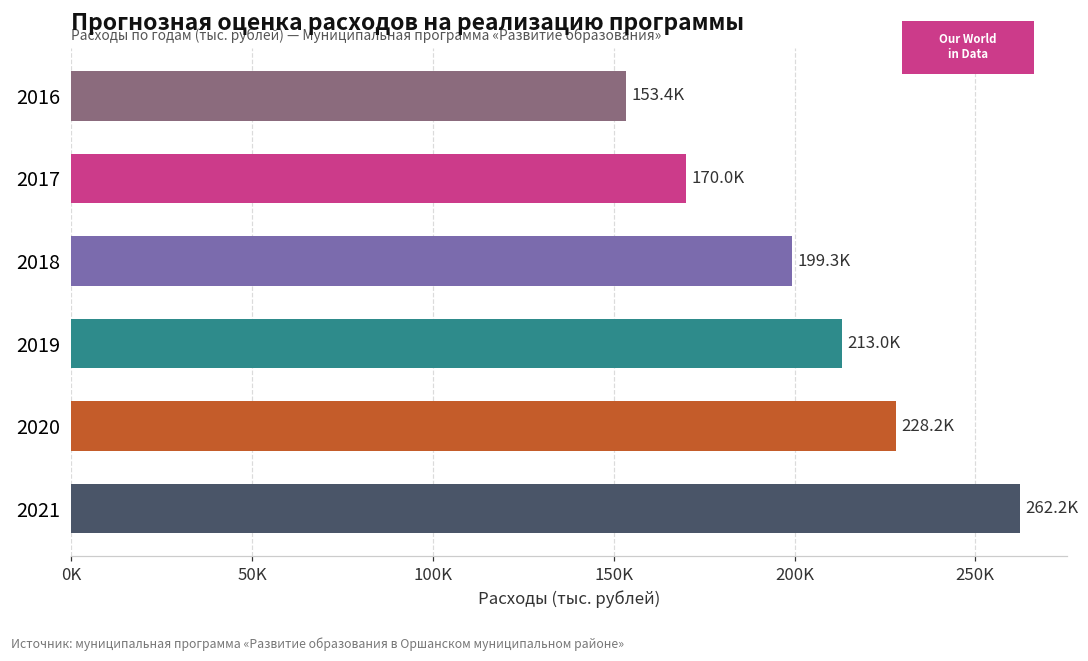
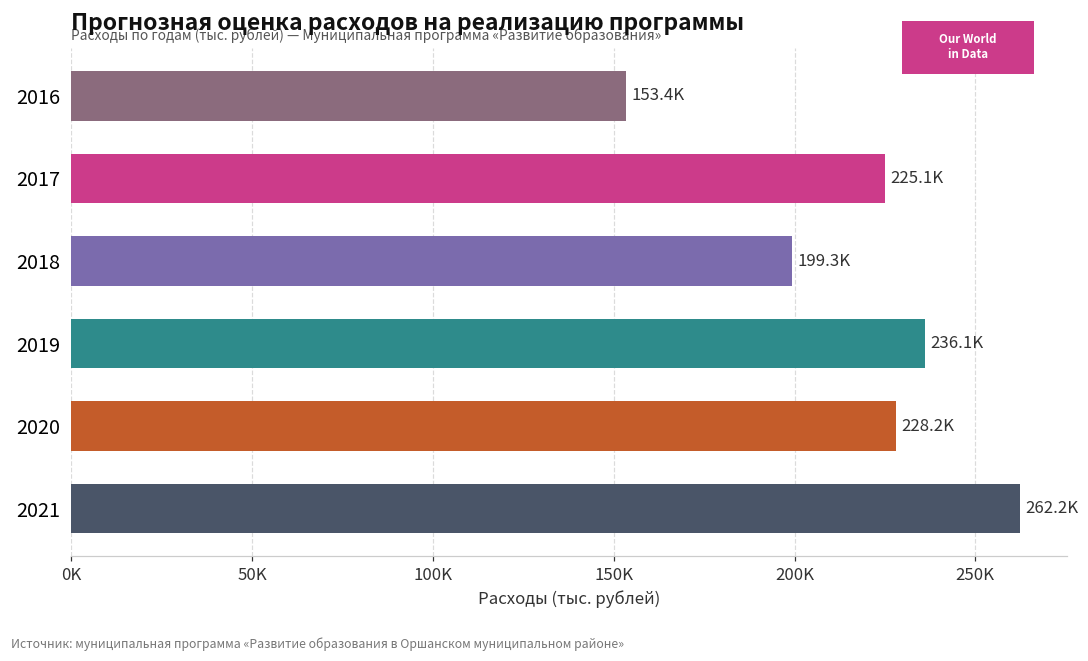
  {
    "2016": "153.4K",
-   "2017": "170.0K",
+   "2017": "225.1K",
    "2018": "199.3K",
-   "2019": "213.0K",
+   "2019": "236.1K",
    "2020": "228.2K",
    "2021": "262.2K"
  }
